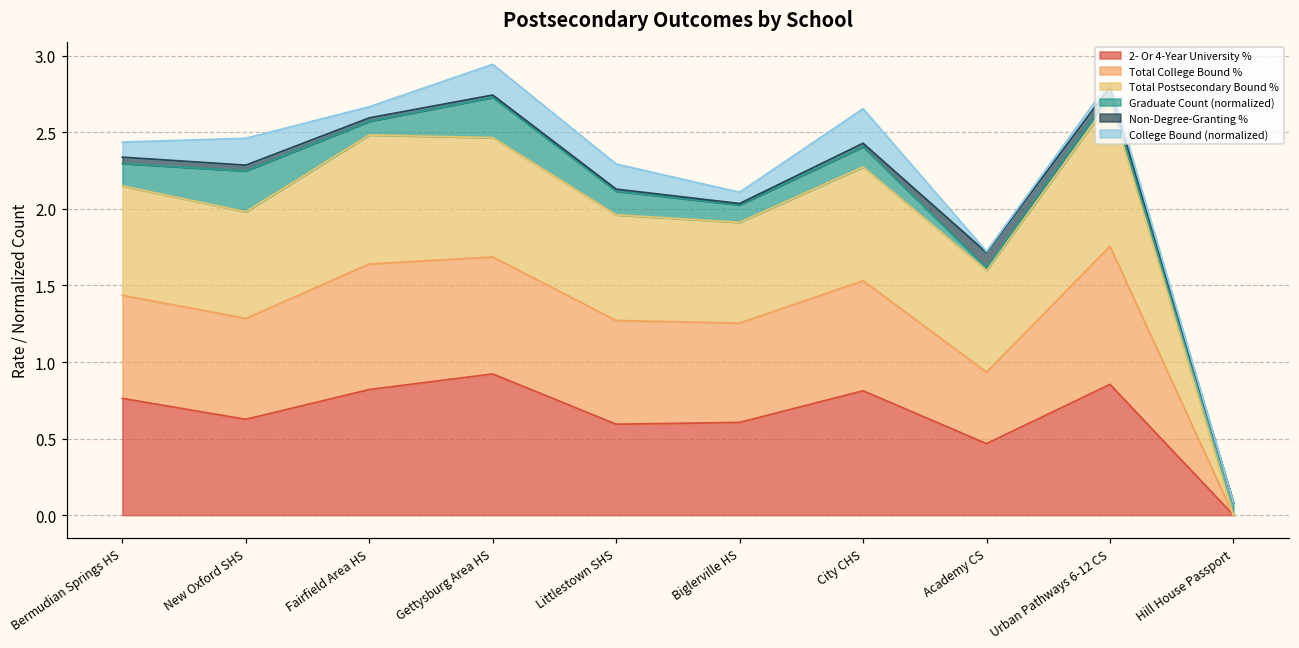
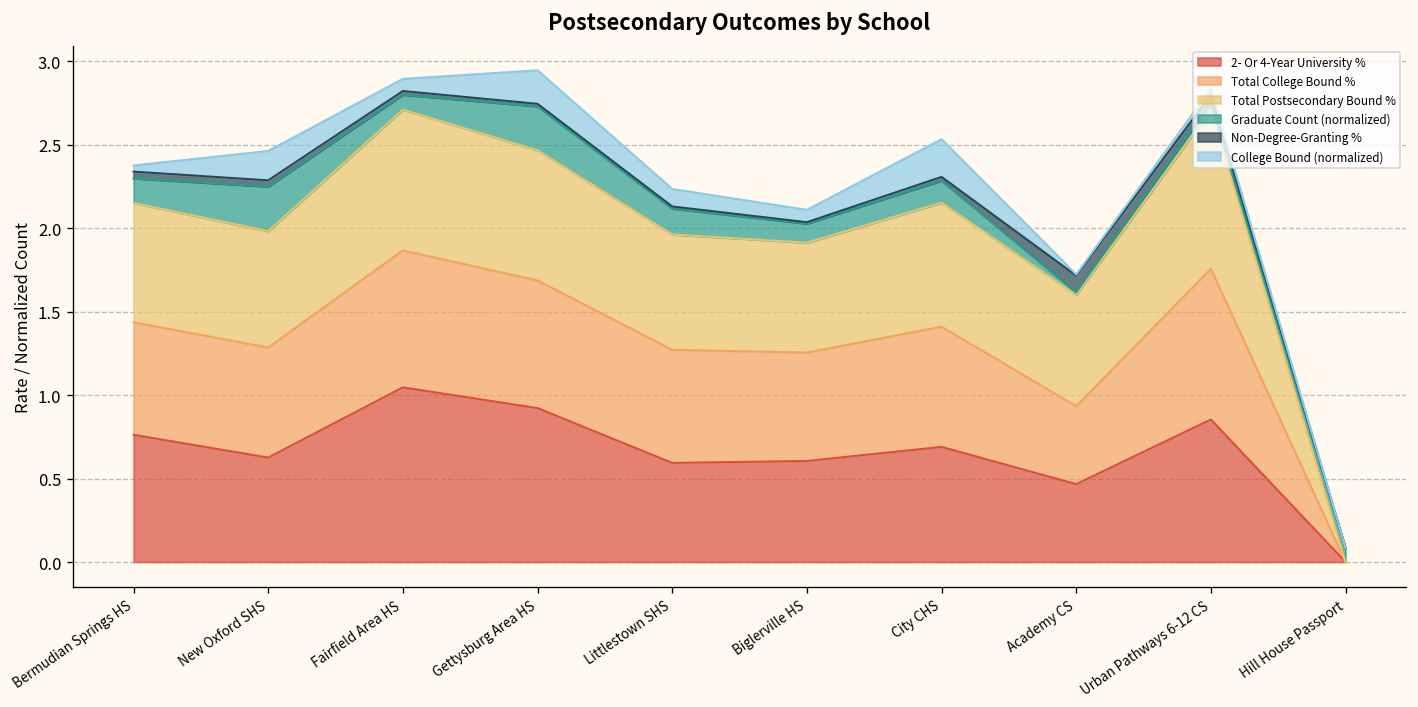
  {
    "2- Or 4-Year University %": {
      "Bermudian Springs HS": 0.76,
      "New Oxford SHS": 0.63,
-     "Fairfield Area HS": 0.82,
+     "Fairfield Area HS": 1.05,
      "Gettysburg Area HS": 0.92,
      "Littlestown SHS": 0.59,
      "Biglerville HS": 0.61,
-     "City CHS": 0.81,
+     "City CHS": 0.69,
      "Academy CS": 0.47,
      "Urban Pathways 6-12 CS": 0.85
    },
    "Graduate Count (normalized)": {
      "Bermudian Springs HS": 0.15,
      "New Oxford SHS": 0.27,
      "Fairfield Area HS": 0.09,
      "City CHS": 0.13
    },
    "Non-Degree-Granting %": {
      "Bermudian Springs HS": 0.04,
      "New Oxford SHS": 0.04,
      "Fairfield Area HS": 0.02,
      "City CHS": 0.02
    },
    "College Bound (normalized)": {
-     "Bermudian Springs HS": 0.10,
+     "Bermudian Springs HS": 0.04,
      "New Oxford SHS": 0.18,
      "Fairfield Area HS": 0.07,
      "Gettysburg Area HS": 0.20,
-     "Littlestown SHS": 0.16,
+     "Littlestown SHS": 0.10,
      "Biglerville HS": 0.07,
      "City CHS": 0.23
    }
  }
